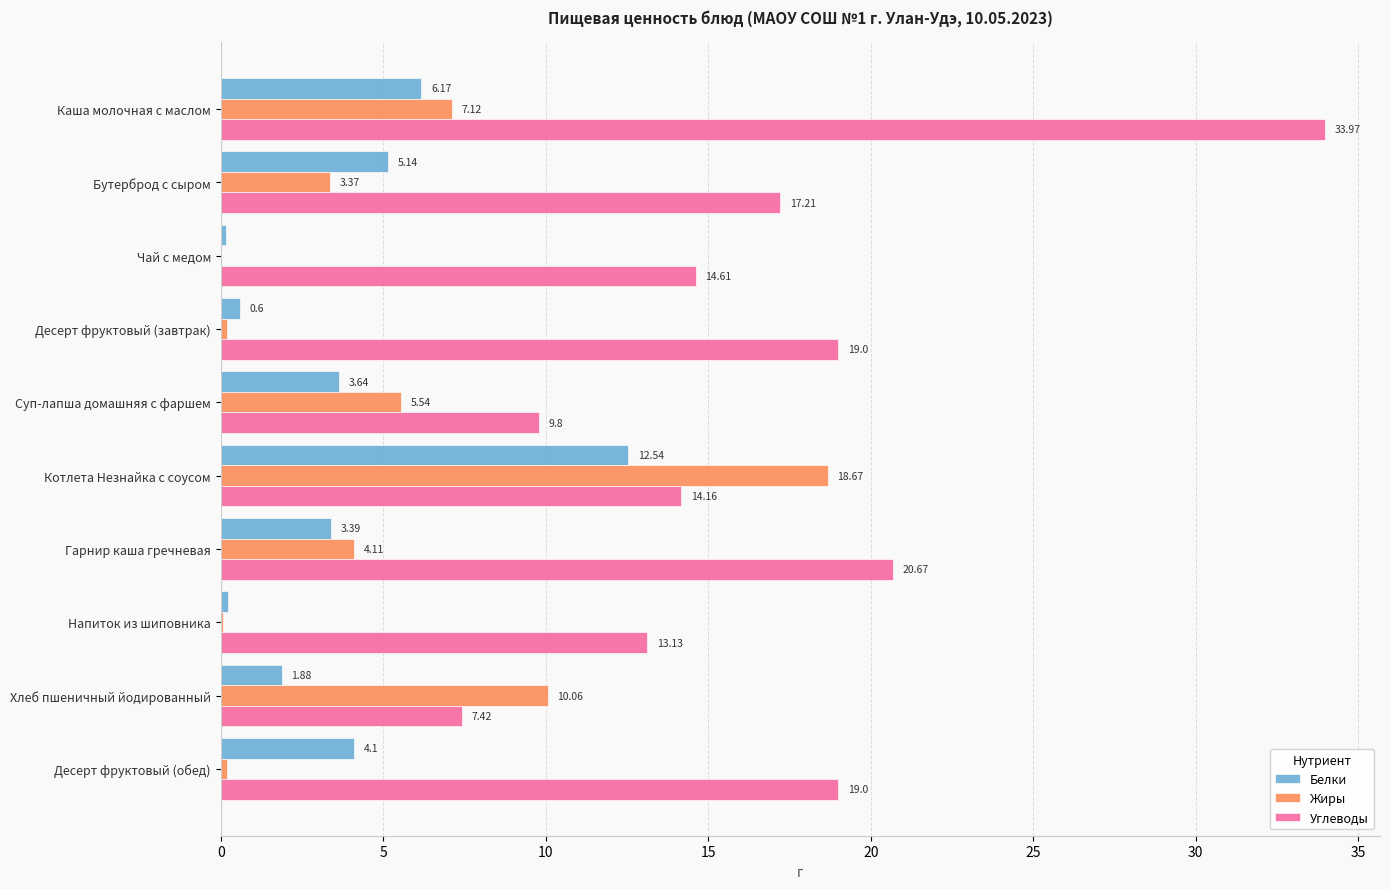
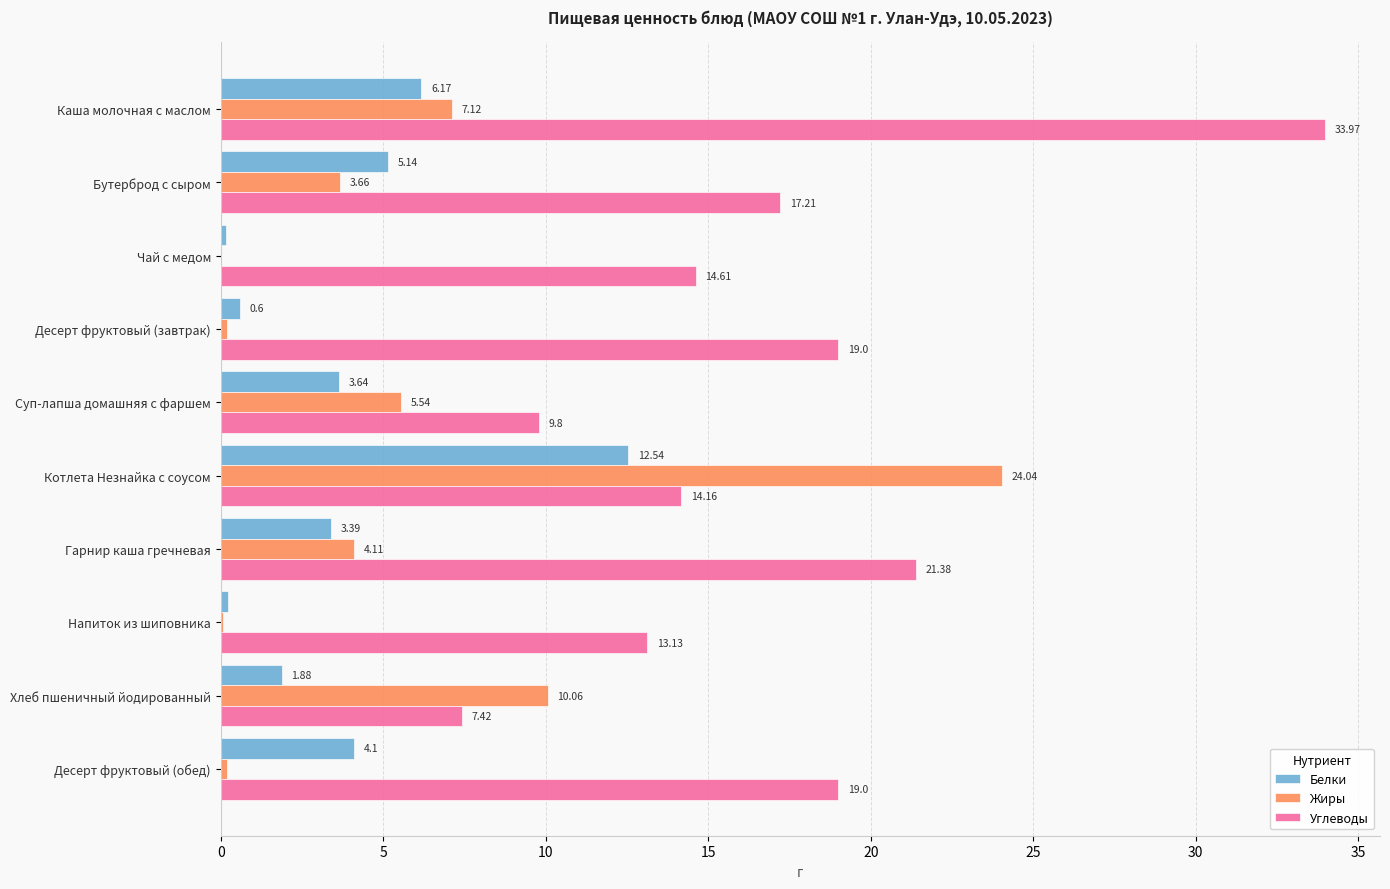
  {
    "Белки": {
      "Каша молочная с маслом": 6.17,
      "Бутерброд с сыром": 5.14,
      "Десерт фруктовый (завтрак)": 0.6,
      "Суп-лапша домашняя с фаршем": 3.64,
      "Котлета Незнайка с соусом": 12.54,
      "Гарнир каша гречневая": 3.39,
      "Хлеб пшеничный йодированный": 1.88,
      "Десерт фруктовый (обед)": 4.1
    },
    "Жиры": {
      "Каша молочная с маслом": 7.12,
-     "Бутерброд с сыром": 3.37,
+     "Бутерброд с сыром": 3.66,
      "Суп-лапша домашняя с фаршем": 5.54,
-     "Котлета Незнайка с соусом": 18.67,
+     "Котлета Незнайка с соусом": 24.04,
      "Гарнир каша гречневая": 4.11,
      "Хлеб пшеничный йодированный": 10.06
    },
    "Углеводы": {
      "Каша молочная с маслом": 33.97,
      "Бутерброд с сыром": 17.21,
      "Чай с медом": 14.61,
      "Десерт фруктовый (завтрак)": 19.0,
      "Суп-лапша домашняя с фаршем": 9.8,
      "Котлета Незнайка с соусом": 14.16,
-     "Гарнир каша гречневая": 20.67,
+     "Гарнир каша гречневая": 21.38,
      "Напиток из шиповника": 13.13,
      "Хлеб пшеничный йодированный": 7.42,
      "Десерт фруктовый (обед)": 19.0
    }
  }
